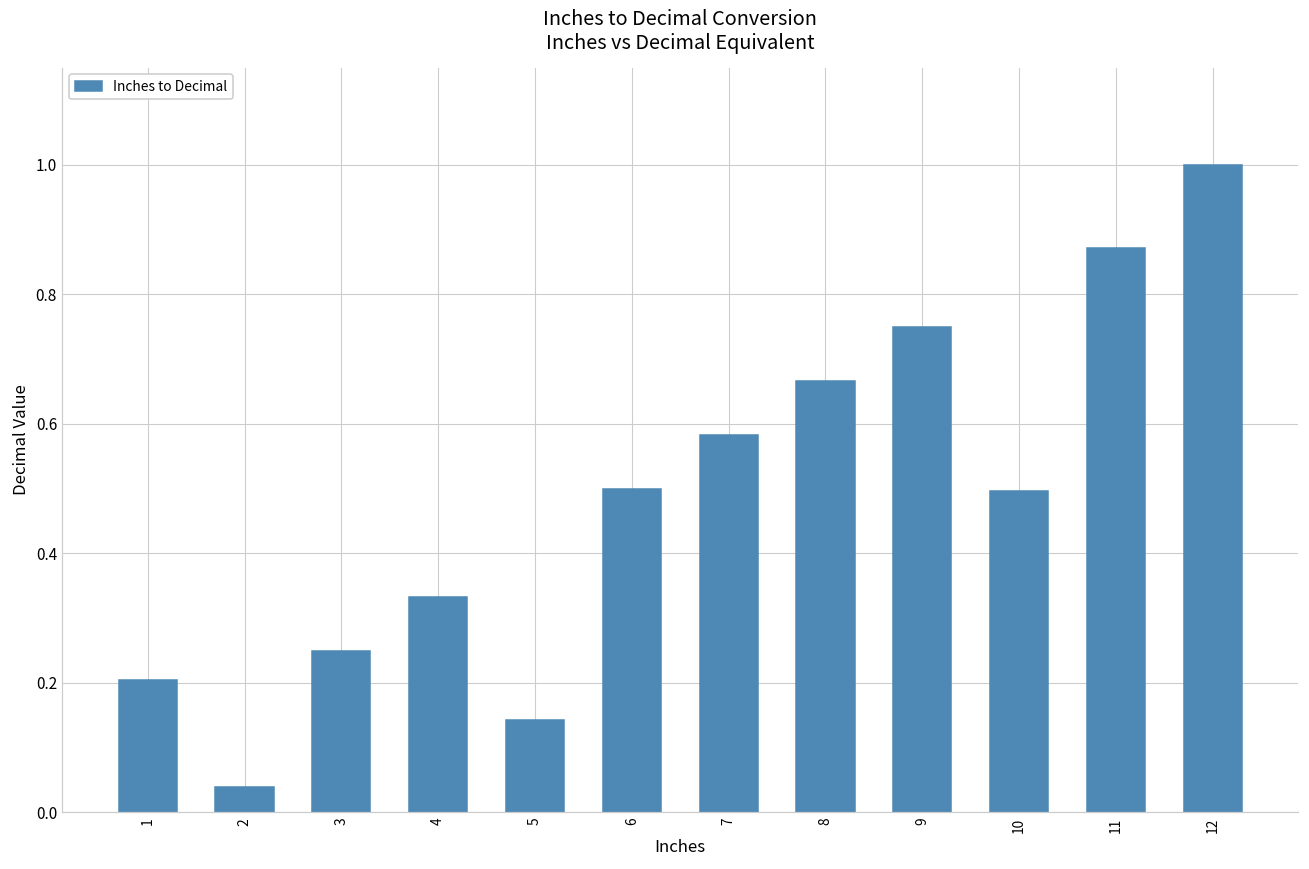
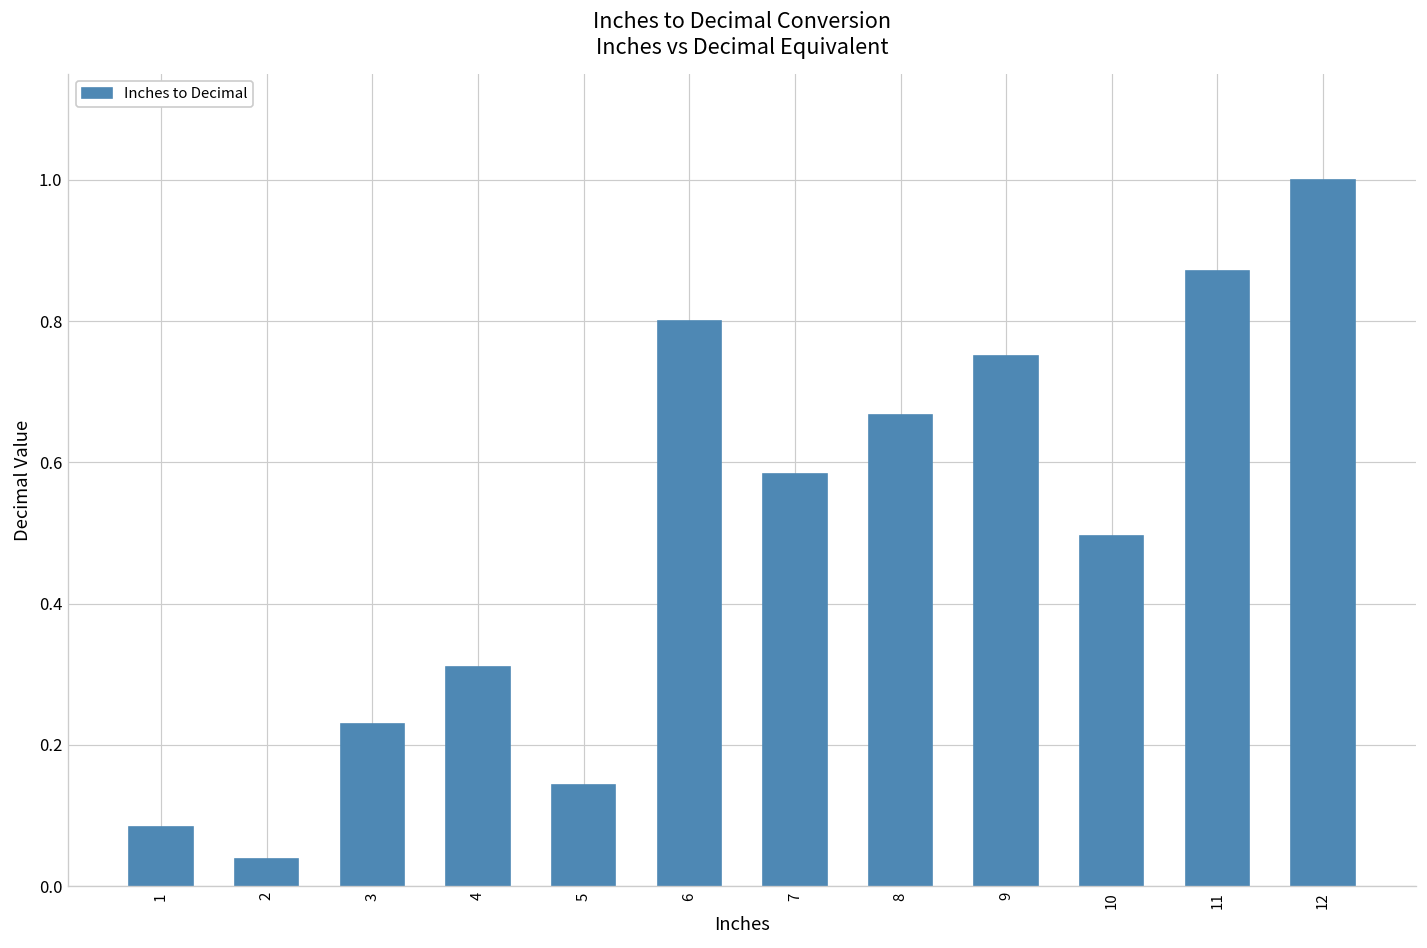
  {
-   "1": 0.20,
+   "1": 0.08,
    "2": 0.04,
-   "3": 0.25,
-   "4": 0.33,
+   "3": 0.23,
+   "4": 0.31,
    "5": 0.14,
-   "6": 0.5,
+   "6": 0.8,
    "7": 0.58,
    "8": 0.67,
    "9": 0.75,
    "10": 0.50,
    "11": 0.87,
    "12": 1.00
  }
